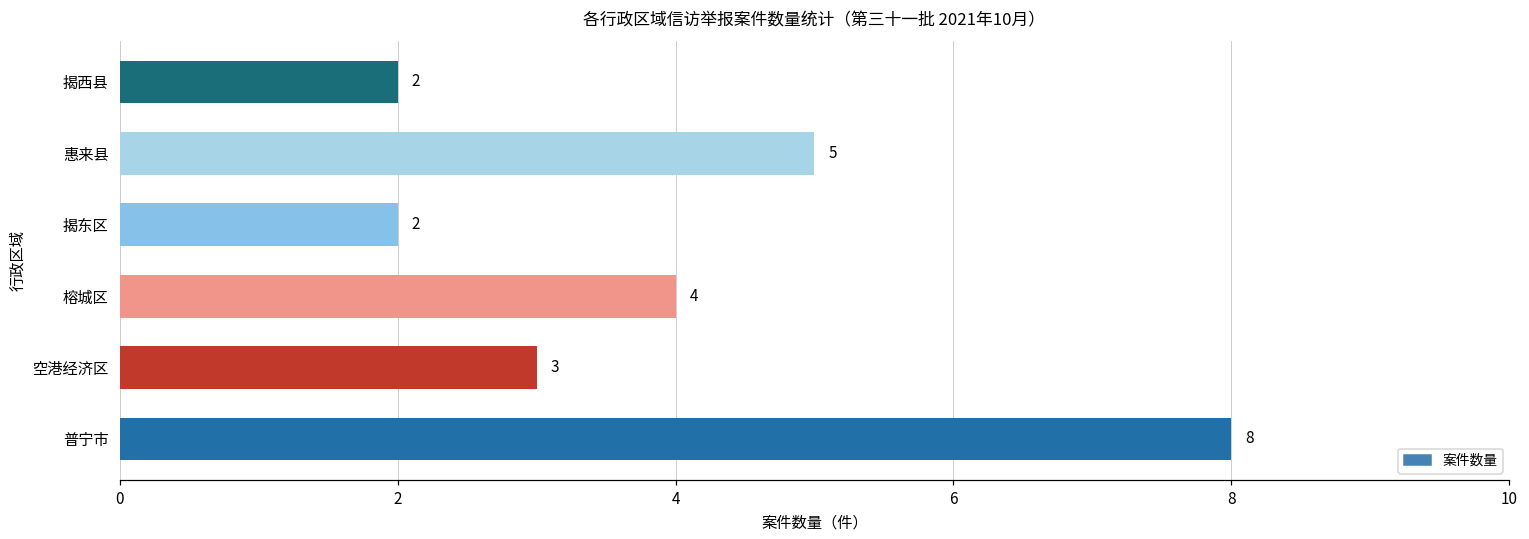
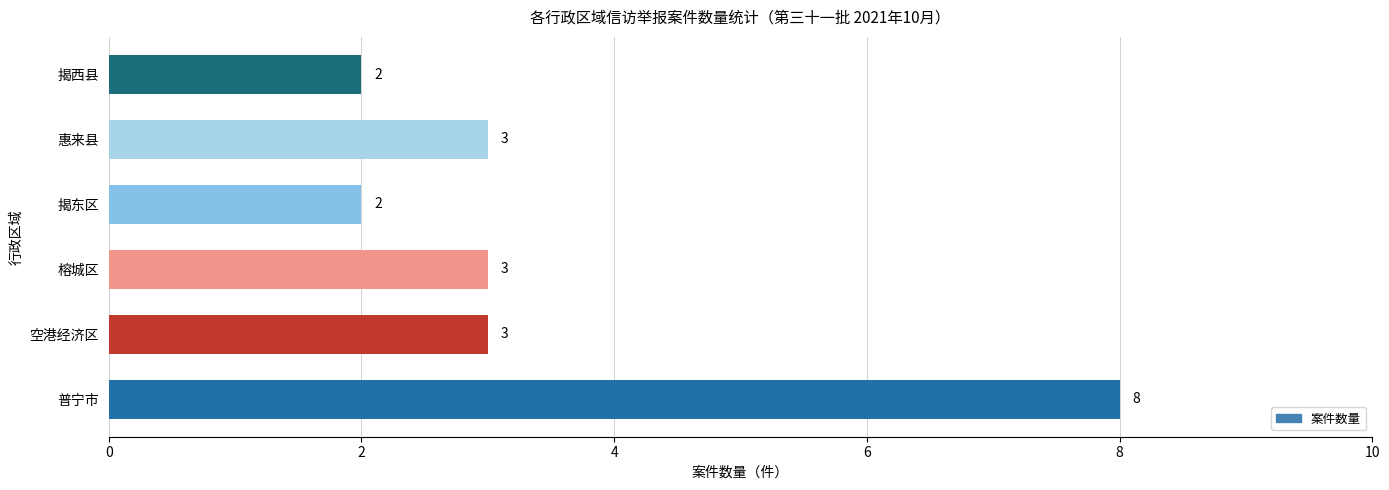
  {
    "揭西县": 2,
-   "惠来县": 5,
+   "惠来县": 3,
    "揭东区": 2,
-   "榕城区": 4,
+   "榕城区": 3,
    "空港经济区": 3,
    "普宁市": 8
  }
